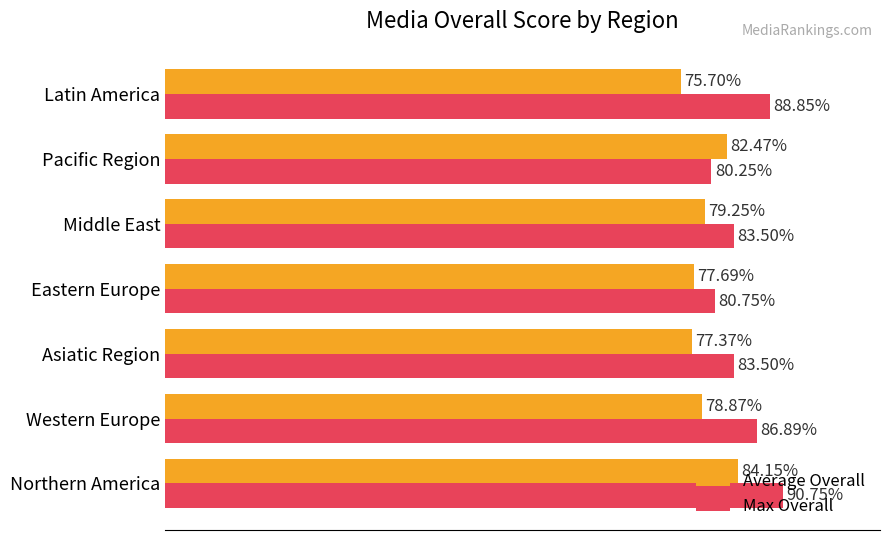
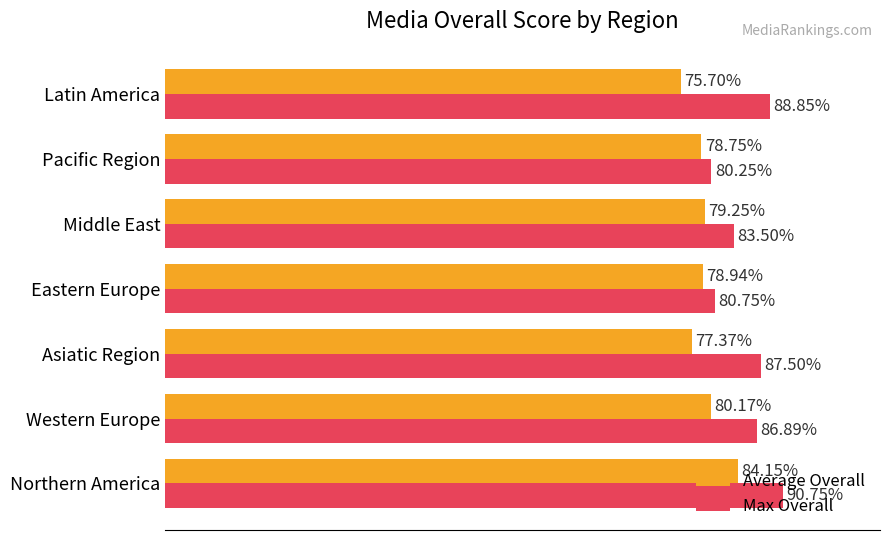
  {
    "Average Overall": {
      "Latin America": "75.70%",
-     "Pacific Region": "82.47%",
+     "Pacific Region": "78.75%",
      "Middle East": "79.25%",
-     "Eastern Europe": "77.69%",
+     "Eastern Europe": "78.94%",
      "Asiatic Region": "77.37%",
-     "Western Europe": "78.87%",
+     "Western Europe": "80.17%",
      "Northern America": "84.15%"
    },
    "Max Overall": {
      "Latin America": "88.85%",
      "Pacific Region": "80.25%",
      "Middle East": "83.50%",
      "Eastern Europe": "80.75%",
-     "Asiatic Region": "83.50%",
+     "Asiatic Region": "87.50%",
      "Western Europe": "86.89%",
      "Northern America": "90.75%"
    }
  }
